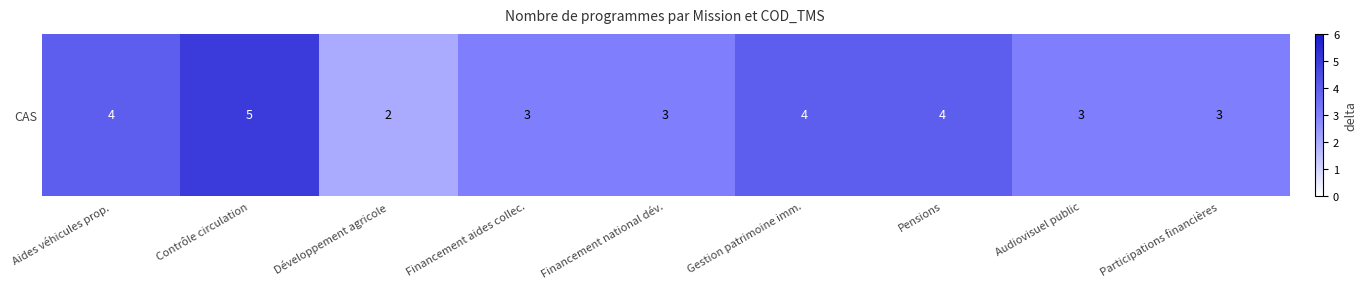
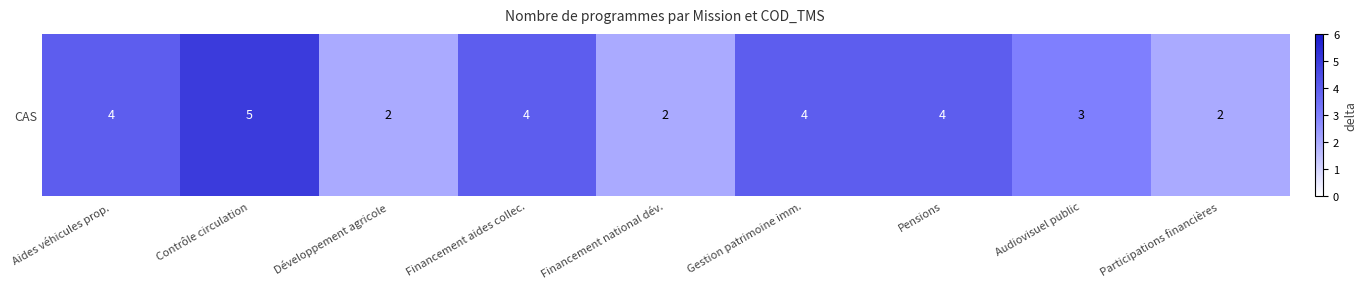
  {
    "CAS": {
      "Aides véhicules prop.": 4,
      "Contrôle circulation": 5,
      "Développement agricole": 2,
-     "Financement aides collec.": 3,
-     "Financement national dév.": 3,
+     "Financement aides collec.": 4,
+     "Financement national dév.": 2,
      "Gestion patrimoine imm.": 4,
      "Pensions": 4,
      "Audiovisuel public": 3,
-     "Participations financières": 3
+     "Participations financières": 2
    }
  }
